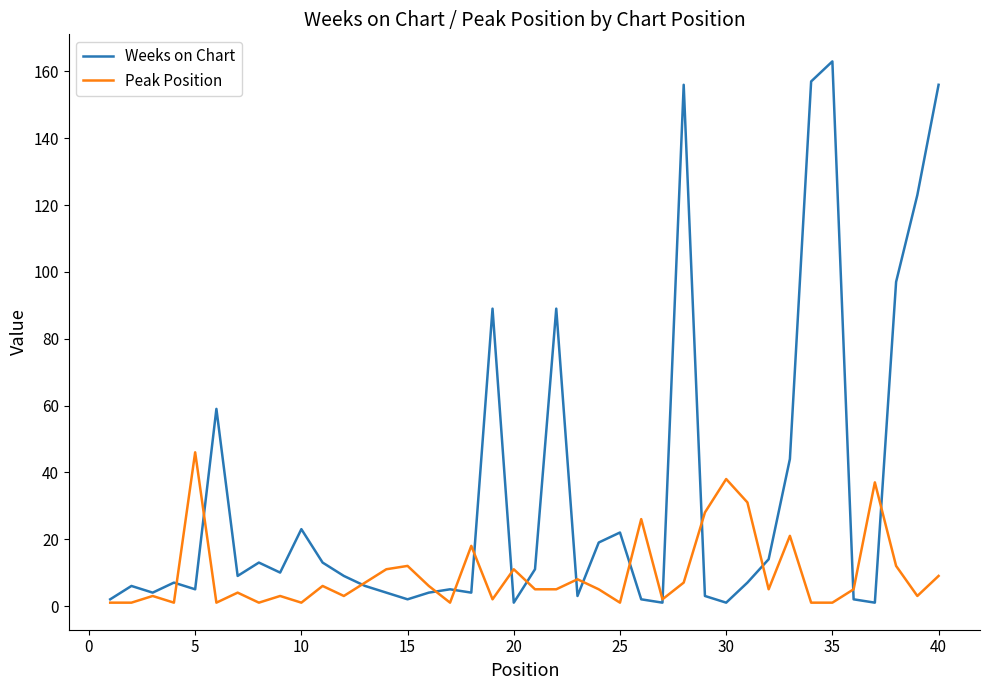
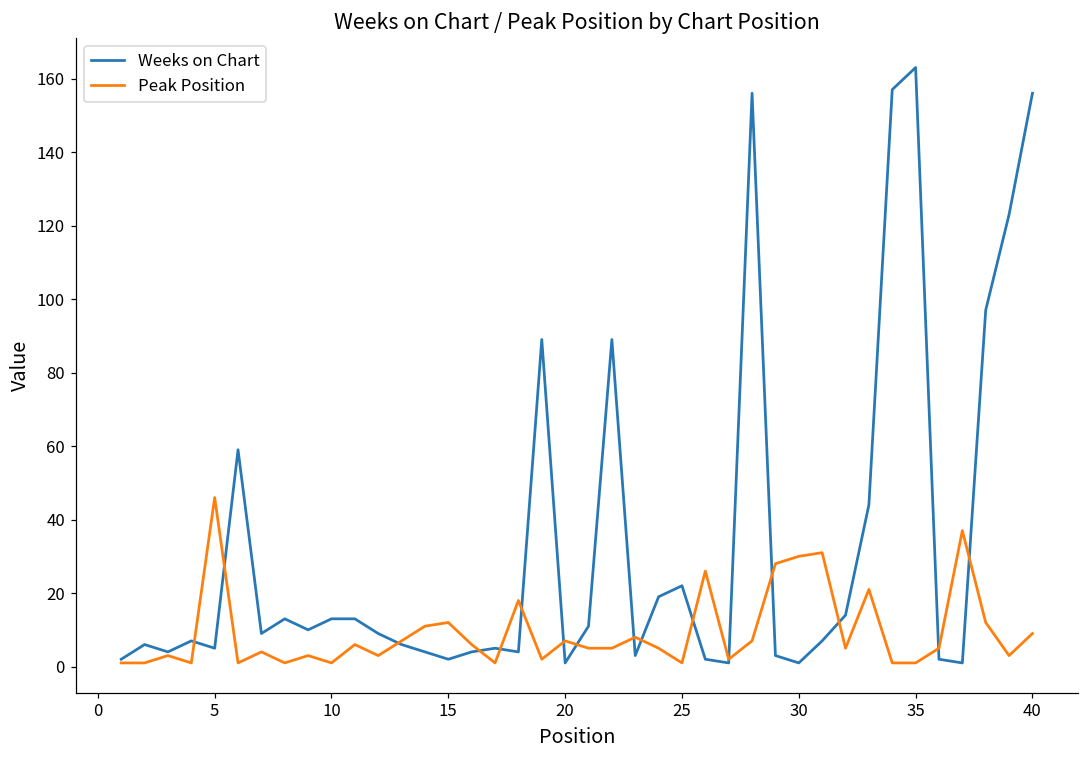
  {
    "Weeks on Chart": {
      "5": 5,
-     "10": 23,
+     "10": 13,
      "15": 2,
      "20": 1,
      "25": 22,
      "30": 1,
      "35": 163,
      "40": 156
    },
    "Peak Position": {
      "5": 46,
      "10": 1,
      "15": 12,
-     "20": 11,
+     "20": 7,
      "25": 1,
-     "30": 38,
+     "30": 30,
      "35": 1,
      "40": 9
    }
  }
